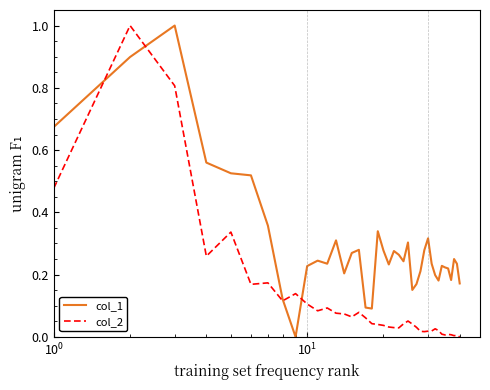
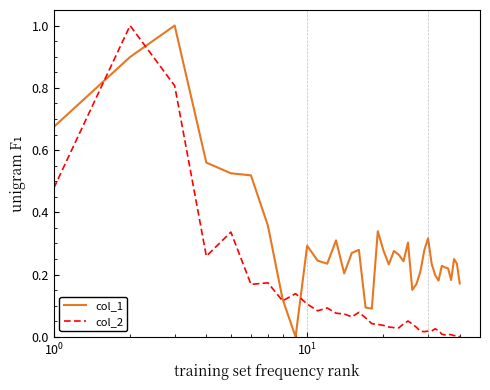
  {
    "col_1": {
      "10^0": 0.67,
-     "10^1": 0.23
+     "10^1": 0.29
    },
    "col_2": {
      "10^0": 0.48,
      "10^1": 0.11
    }
  }
